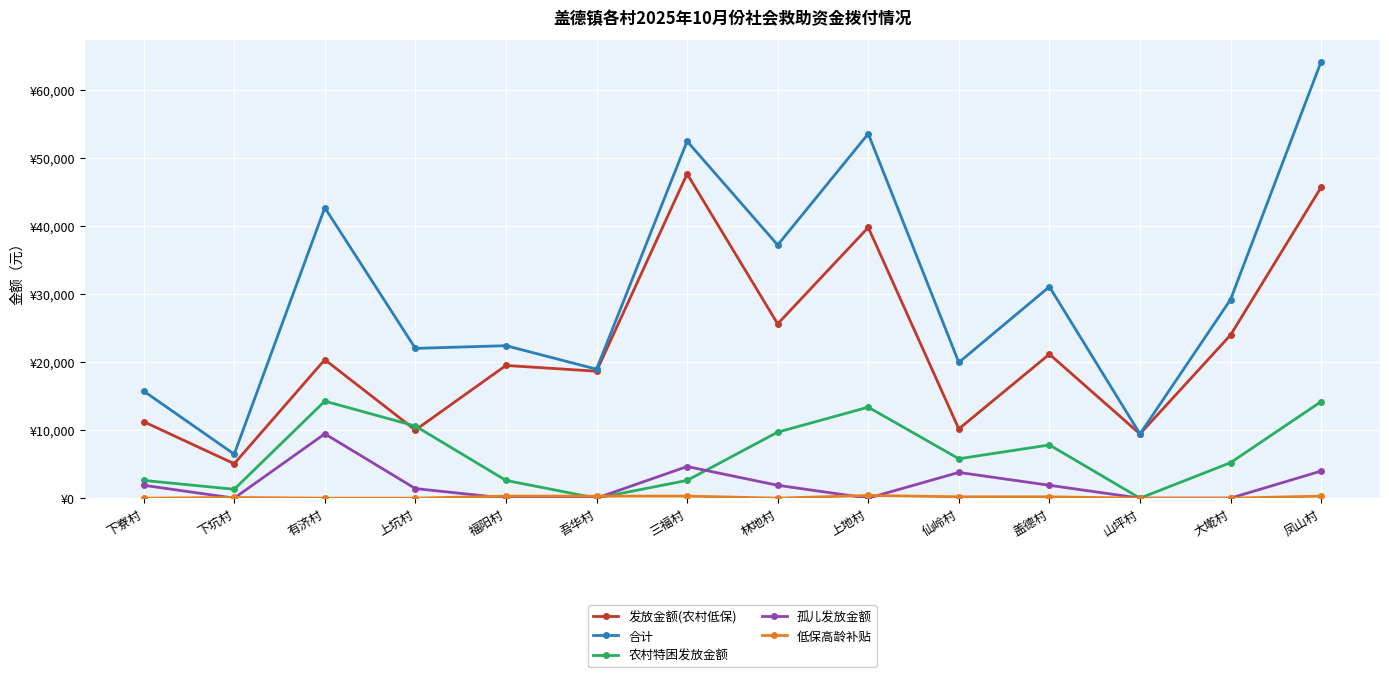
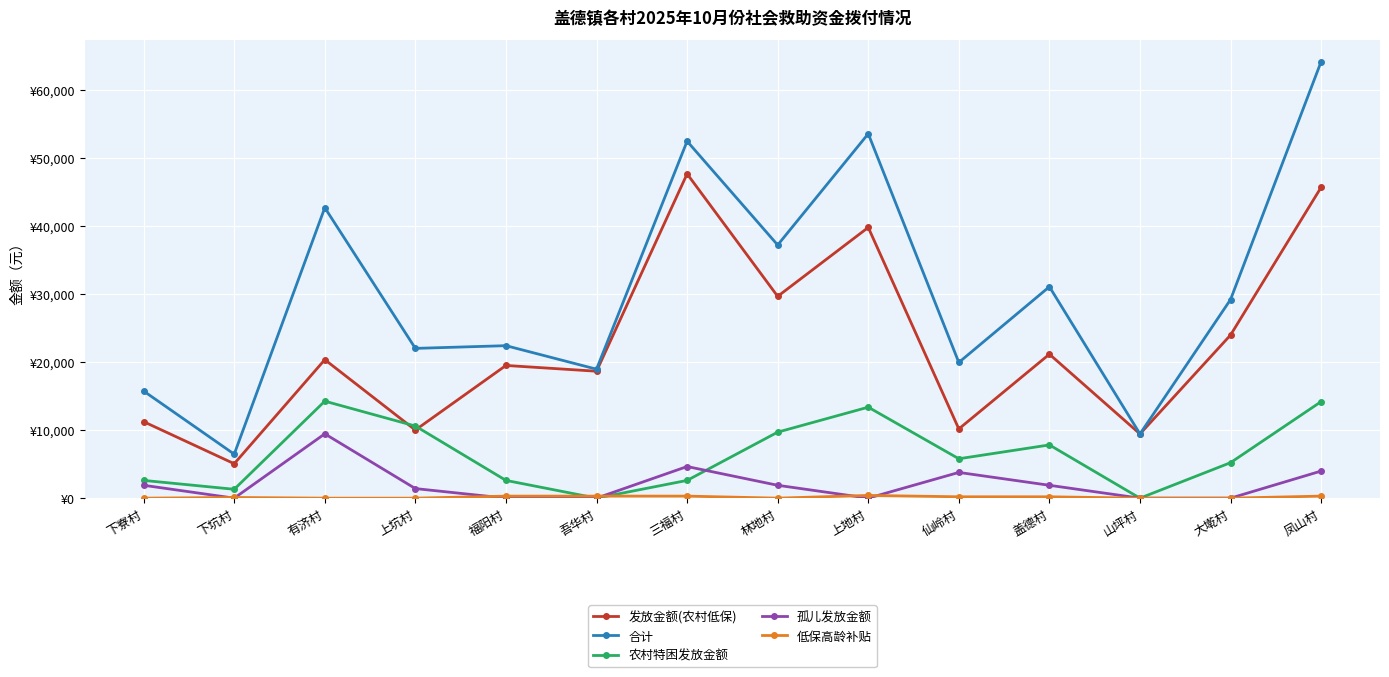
  {
    "发放金额(农村低保)": {
      "下寮村": "¥11,000",
      "下坑村": "¥5,000",
      "有济村": "¥20,000",
      "上坑村": "¥10,000",
      "福阳村": "¥20,000",
      "三福村": "¥48,000",
-     "林地村": "¥26,000",
+     "林地村": "¥30,000",
      "上地村": "¥40,000",
      "仙岭村": "¥10,000",
      "盖德村": "¥21,000",
      "大墘村": "¥24,000",
      "凤山村": "¥46,000"
    },
    "合计": {
      "下寮村": "¥16,000",
      "下坑村": "¥6,000",
      "有济村": "¥43,000",
      "上坑村": "¥22,000",
      "福阳村": "¥22,000",
      "三福村": "¥52,000",
      "林地村": "¥37,000",
      "上地村": "¥54,000",
      "仙岭村": "¥20,000",
      "盖德村": "¥31,000",
      "大墘村": "¥29,000",
      "凤山村": "¥64,000"
    },
    "农村特困发放金额": {
      "下寮村": "¥3,000",
      "下坑村": "¥1,000",
      "有济村": "¥14,000",
      "上坑村": "¥11,000",
      "福阳村": "¥3,000",
      "三福村": "¥3,000",
      "林地村": "¥10,000",
      "上地村": "¥13,000",
      "仙岭村": "¥6,000",
      "盖德村": "¥8,000",
      "大墘村": "¥5,000",
      "凤山村": "¥14,000"
    },
    "孤儿发放金额": {
      "下寮村": "¥2,000",
      "有济村": "¥9,000",
      "上坑村": "¥1,000",
      "三福村": "¥5,000",
      "林地村": "¥2,000",
      "上地村": "¥0",
      "仙岭村": "¥4,000",
      "盖德村": "¥2,000",
      "凤山村": "¥4,000"
    },
    "低保高龄补贴": {
      "下寮村": "¥0",
      "有济村": "¥0",
      "上坑村": "¥0",
      "三福村": "¥0",
      "林地村": "¥0",
      "上地村": "¥0",
      "仙岭村": "¥0",
      "盖德村": "¥0",
      "凤山村": "¥0"
    }
  }
